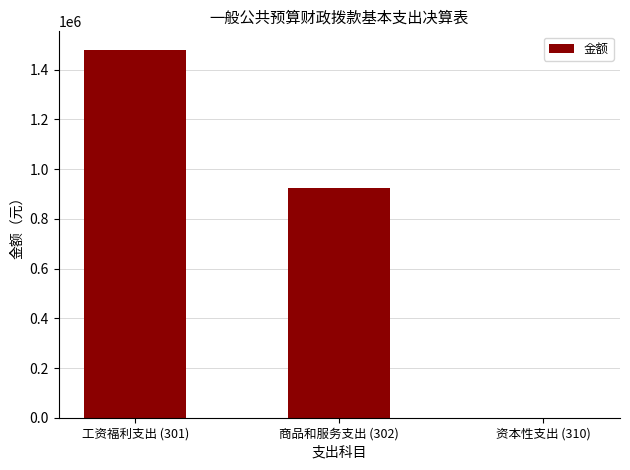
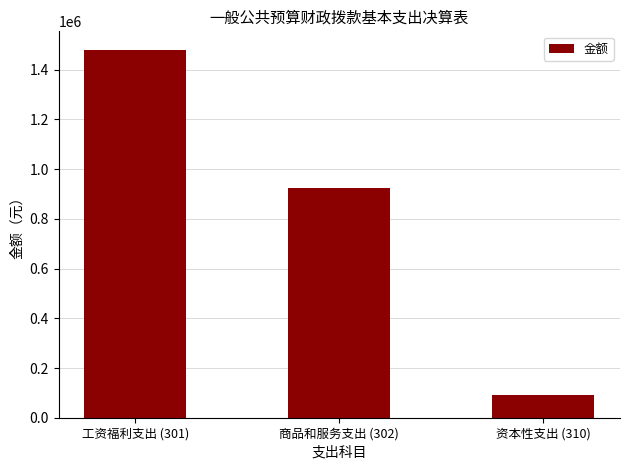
  {
    "工资福利支出 (301)": 1480000,
    "商品和服务支出 (302)": 930000,
-   "资本性支出 (310)": 0
+   "资本性支出 (310)": 90000
  }
